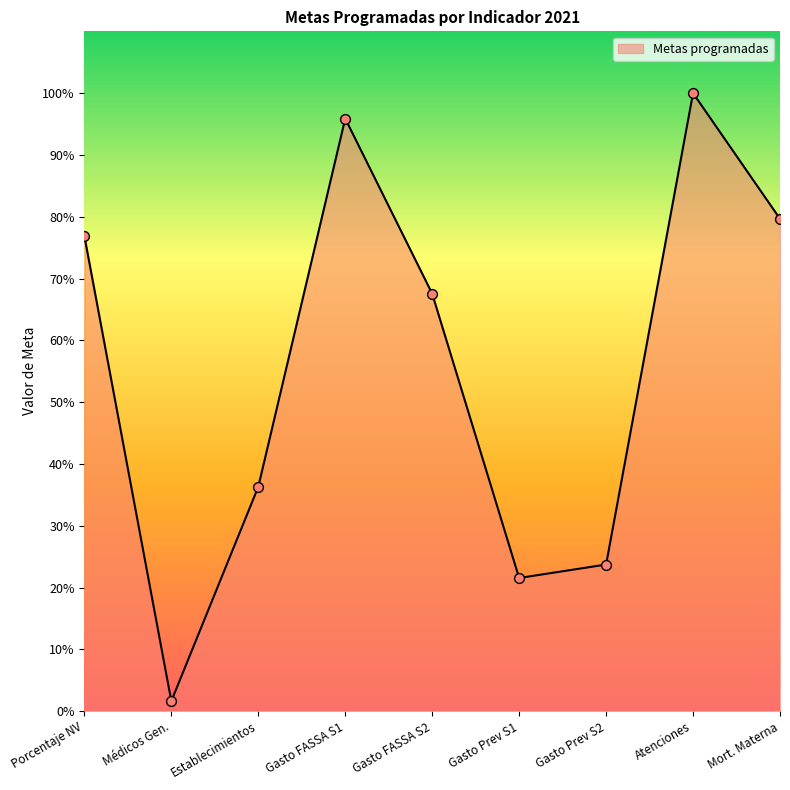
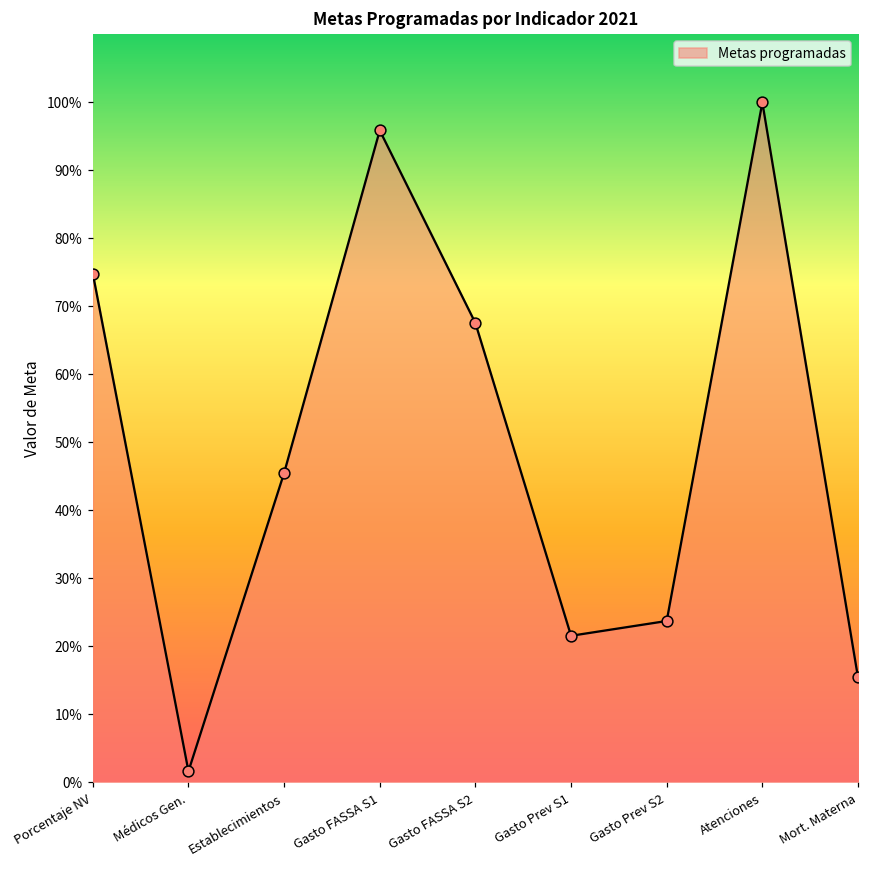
  {
-   "Porcentaje NV": "77%",
+   "Porcentaje NV": "75%",
    "Médicos Gen.": "2%",
-   "Establecimientos": "36%",
+   "Establecimientos": "46%",
    "Gasto FASSA S1": "96%",
    "Gasto FASSA S2": "68%",
    "Gasto Prev S1": "22%",
    "Gasto Prev S2": "24%",
    "Atenciones": "100%",
-   "Mort. Materna": "80%"
+   "Mort. Materna": "15%"
  }
